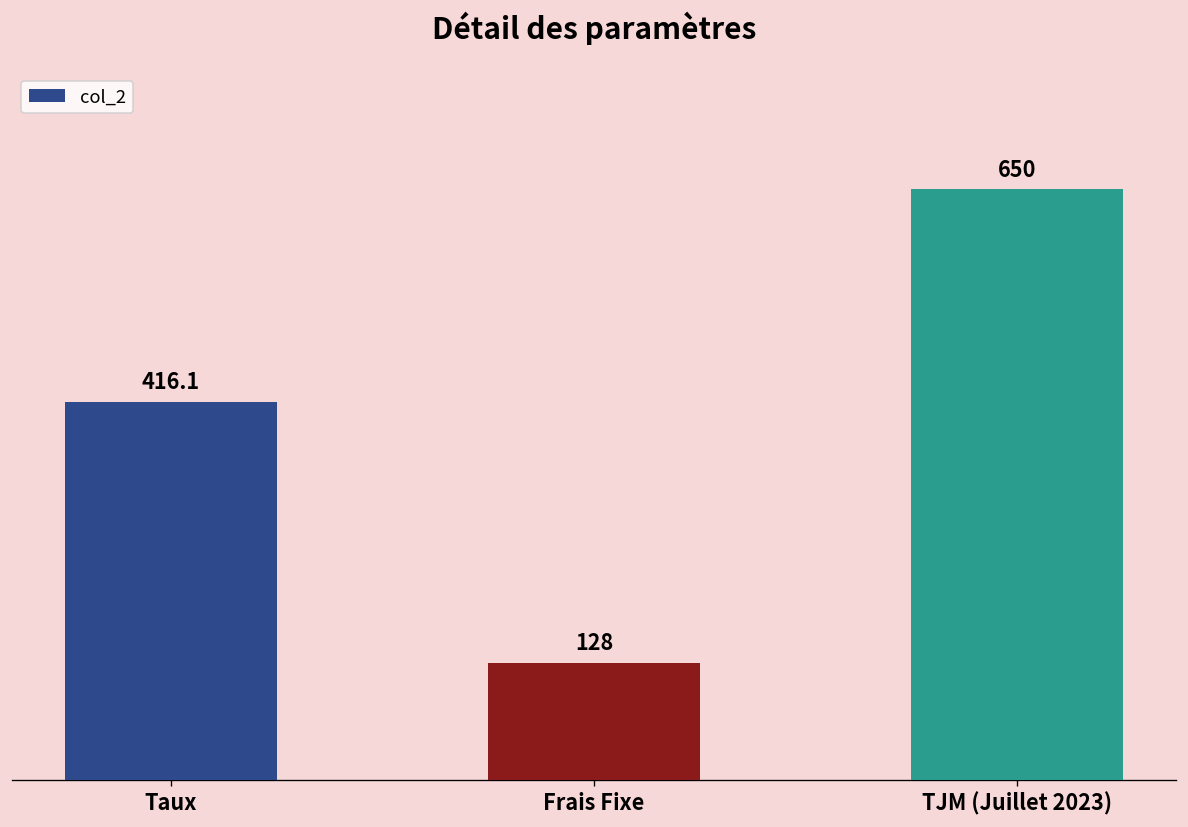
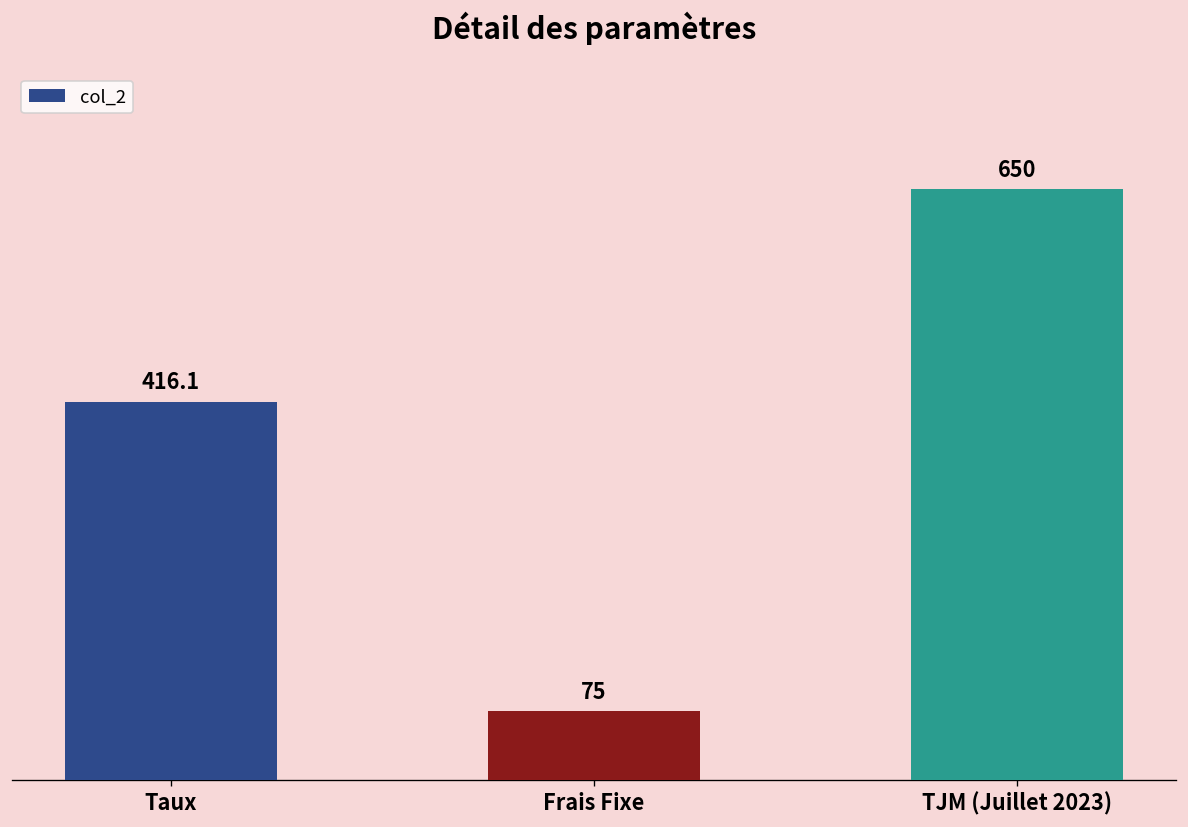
  {
    "Taux": 416.1,
-   "Frais Fixe": 128,
+   "Frais Fixe": 75,
    "TJM (Juillet 2023)": 650
  }
